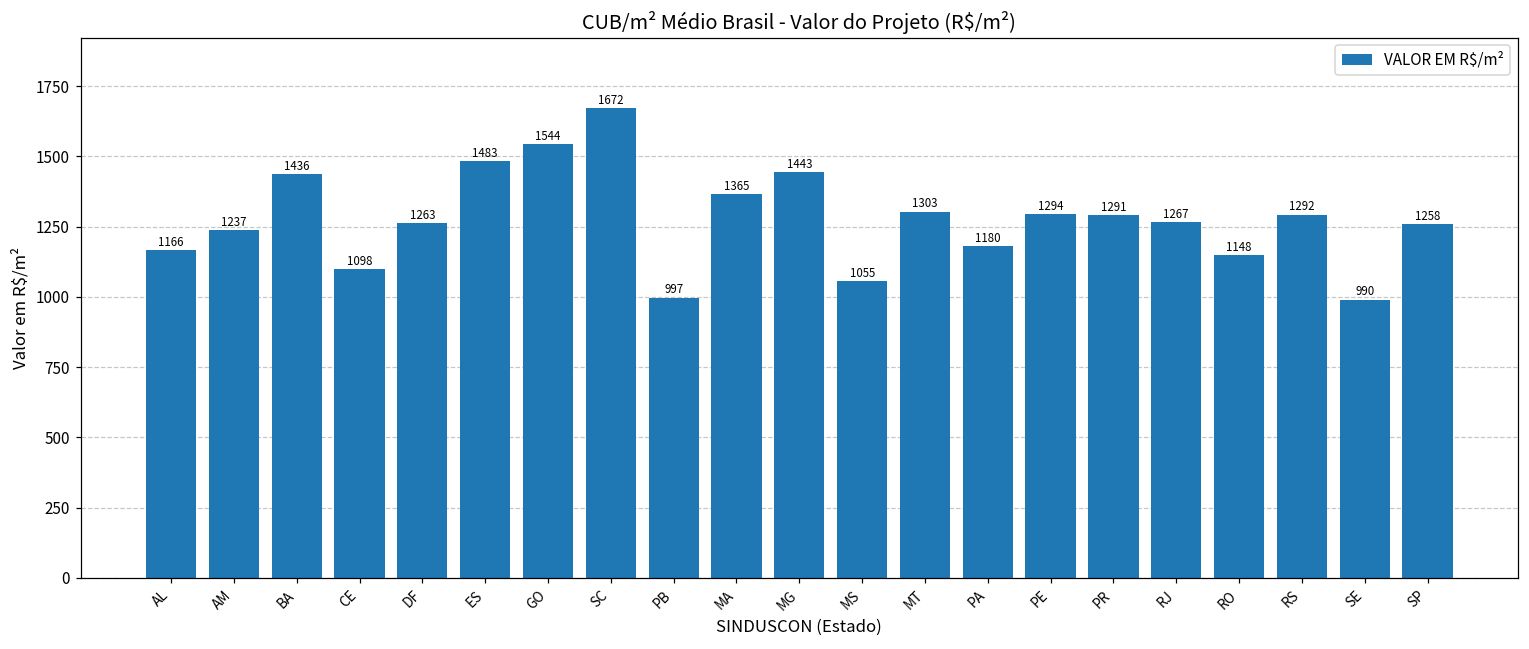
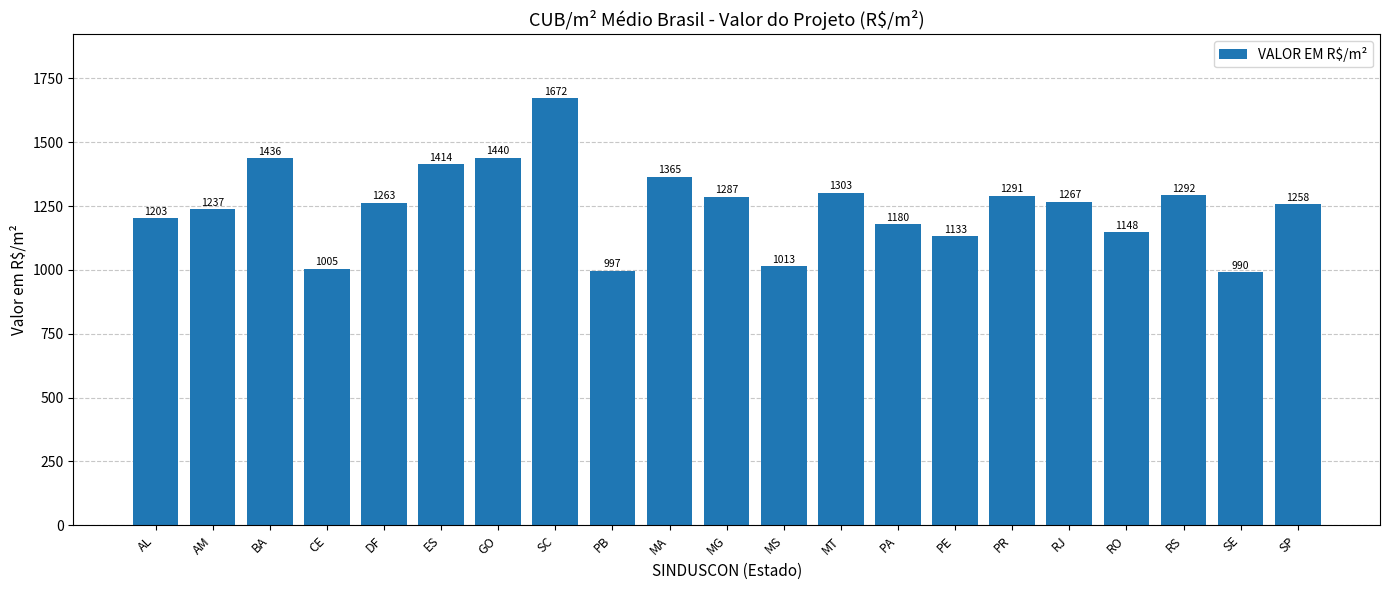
  {
-   "AL": 1166,
+   "AL": 1203,
    "AM": 1237,
    "BA": 1436,
-   "CE": 1098,
+   "CE": 1005,
    "DF": 1263,
-   "ES": 1483,
-   "GO": 1544,
+   "ES": 1414,
+   "GO": 1440,
    "SC": 1672,
    "PB": 997,
    "MA": 1365,
-   "MG": 1443,
-   "MS": 1055,
+   "MG": 1287,
+   "MS": 1013,
    "MT": 1303,
    "PA": 1180,
-   "PE": 1294,
+   "PE": 1133,
    "PR": 1291,
    "RJ": 1267,
    "RO": 1148,
    "RS": 1292,
    "SE": 990,
    "SP": 1258
  }
